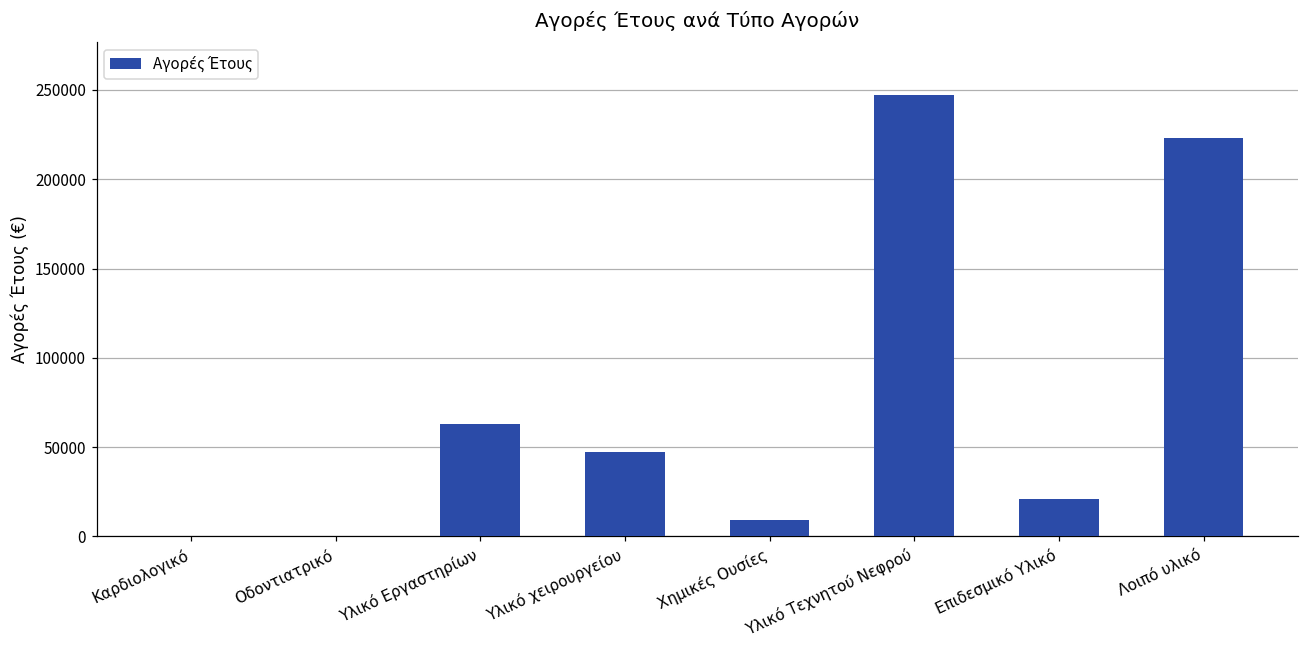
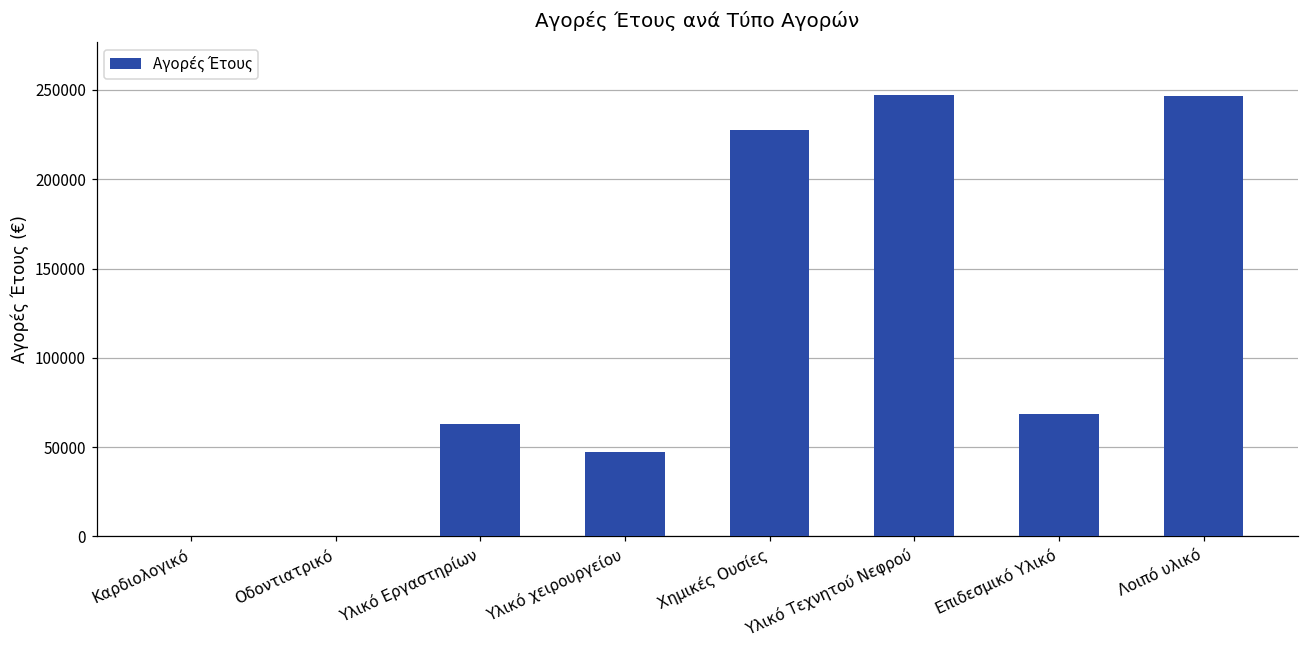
  {
    "Καρδιολογικό": 0,
    "Οδοντιατρικό": 0,
    "Υλικό Εργαστηρίων": 63000,
    "Υλικό χειρουργείου": 47000,
-   "Χημικές Ουσίες": 9000,
+   "Χημικές Ουσίες": 228000,
    "Υλικό Τεχνητού Νεφρού": 247000,
-   "Επιδεσμικό Υλικό": 21000,
-   "Λοιπό υλικό": 223000
+   "Επιδεσμικό Υλικό": 68000,
+   "Λοιπό υλικό": 247000
  }
